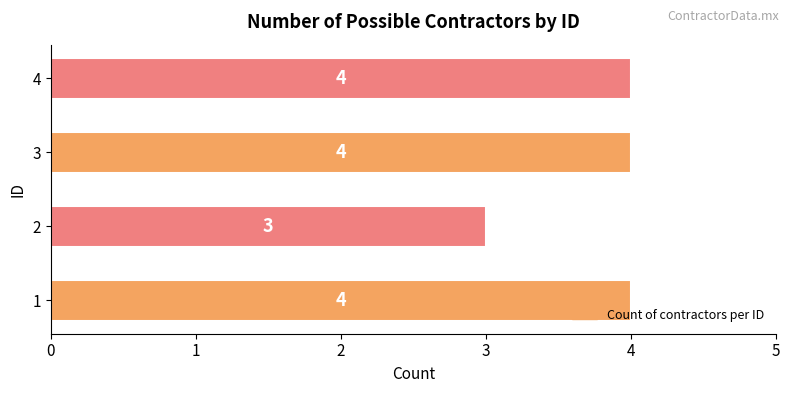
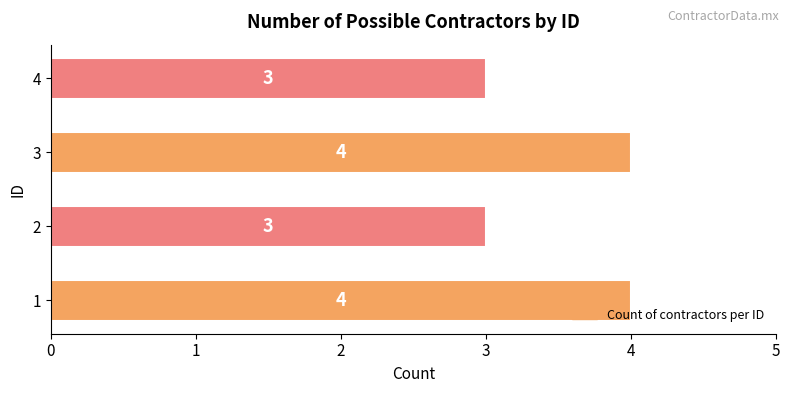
  {
-   "4": 4,
+   "4": 3,
    "3": 4,
    "2": 3,
    "1": 4
  }
